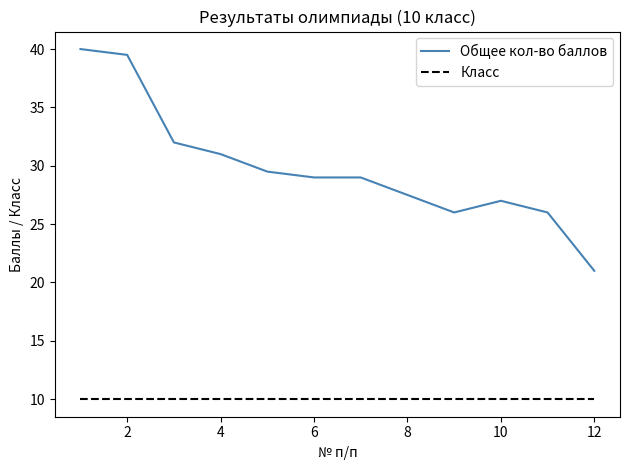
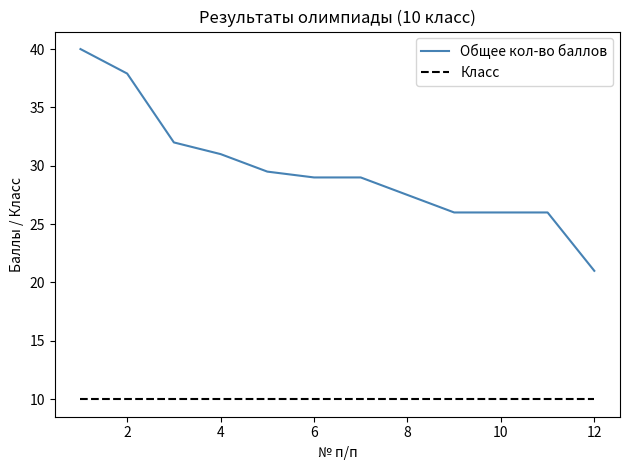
  {
    "Общее кол-во баллов": {
-     "2": 39.5,
+     "2": 37.9,
      "4": 31.0,
      "6": 29.0,
      "8": 27.5,
-     "10": 27,
+     "10": 26,
      "12": 21.0
    },
    "Класс": {
      "2": 10.0,
      "4": 10.0,
      "6": 10.0,
      "8": 10.0,
      "10": 10.0,
      "12": 10.0
    }
  }
